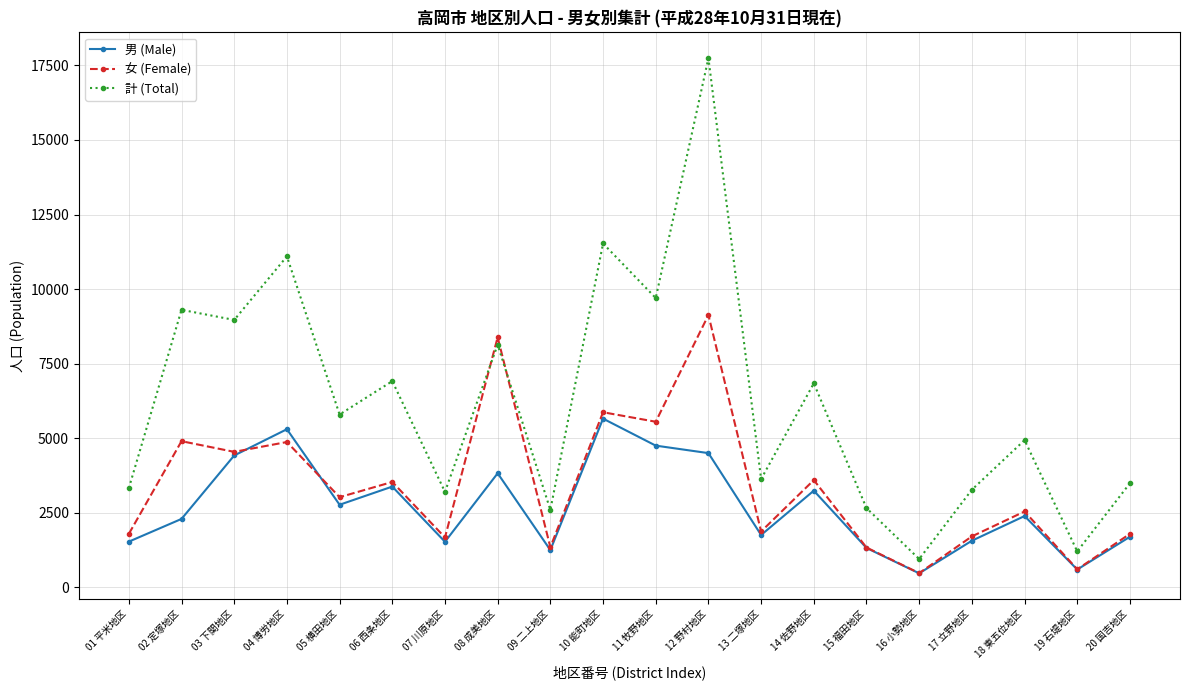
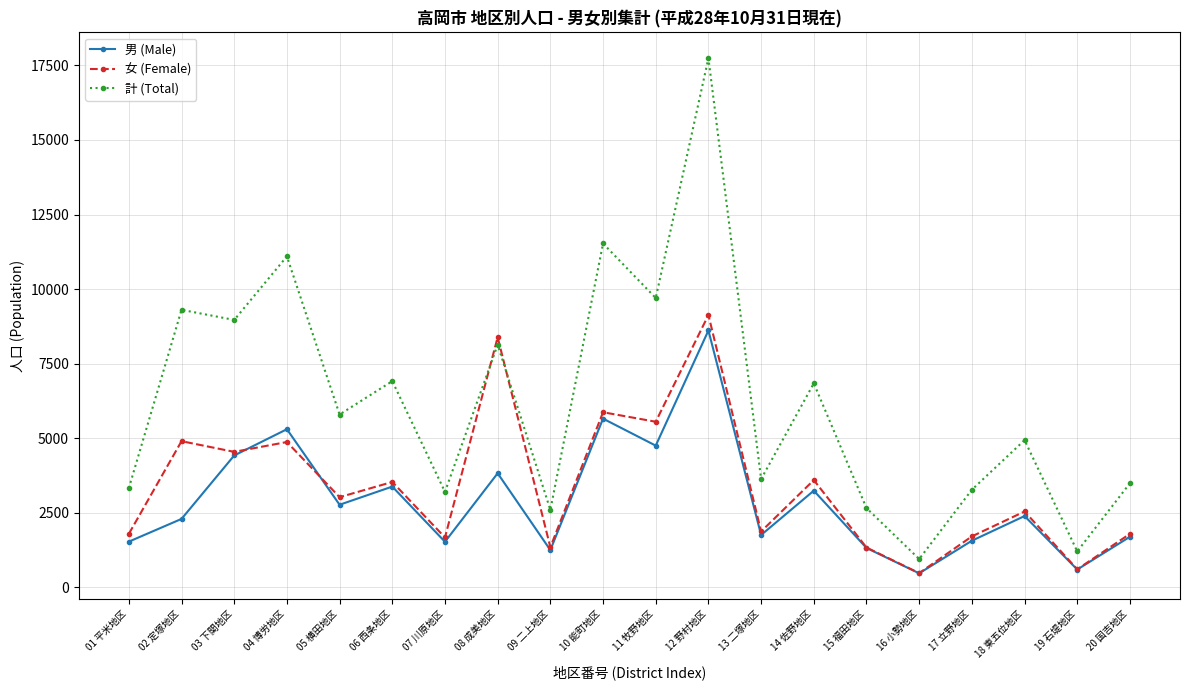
  {
    "男 (Male)": {
      "01 平米地区": 1500,
      "02 定塚地区": 2300,
      "03 下関地区": 4400,
      "04 博労地区": 5300,
      "05 横田地区": 2800,
      "06 西条地区": 3400,
      "07 川原地区": 1500,
      "08 成美地区": 3800,
      "09 二上地区": 1300,
      "10 能町地区": 5700,
      "11 牧野地区": 4800,
-     "12 野村地区": 4500,
+     "12 野村地区": 8600,
      "13 二塚地区": 1800,
      "14 佐野地区": 3200,
      "17 立野地区": 1600,
      "18 東五位地区": 2400,
      "20 国吉地区": 1700
    },
    "女 (Female)": {
      "01 平米地区": 1800,
      "02 定塚地区": 4900,
      "03 下関地区": 4500,
      "04 博労地区": 4900,
      "05 横田地区": 3000,
      "06 西条地区": 3500,
      "07 川原地区": 1700,
      "08 成美地区": 8400,
      "09 二上地区": 1300,
      "10 能町地区": 5900,
      "11 牧野地区": 5600,
      "12 野村地区": 9100,
      "13 二塚地区": 1900,
      "14 佐野地区": 3600,
      "17 立野地区": 1700,
      "18 東五位地区": 2500,
      "20 国吉地区": 1800
    },
    "計 (Total)": {
      "01 平米地区": 3300,
      "02 定塚地区": 9300,
      "03 下関地区": 9000,
      "04 博労地区": 11100,
      "05 横田地区": 5800,
      "06 西条地区": 6900,
      "07 川原地区": 3200,
      "08 成美地区": 8100,
      "09 二上地区": 2600,
      "10 能町地区": 11500,
      "11 牧野地区": 9700,
      "12 野村地区": 17700,
      "13 二塚地区": 3600,
      "14 佐野地区": 6800,
      "15 福田地区": 2700,
      "16 小勢地区": 1000,
      "17 立野地区": 3300,
      "18 東五位地区": 4900,
      "19 石堤地区": 1200,
      "20 国吉地区": 3500
    }
  }
